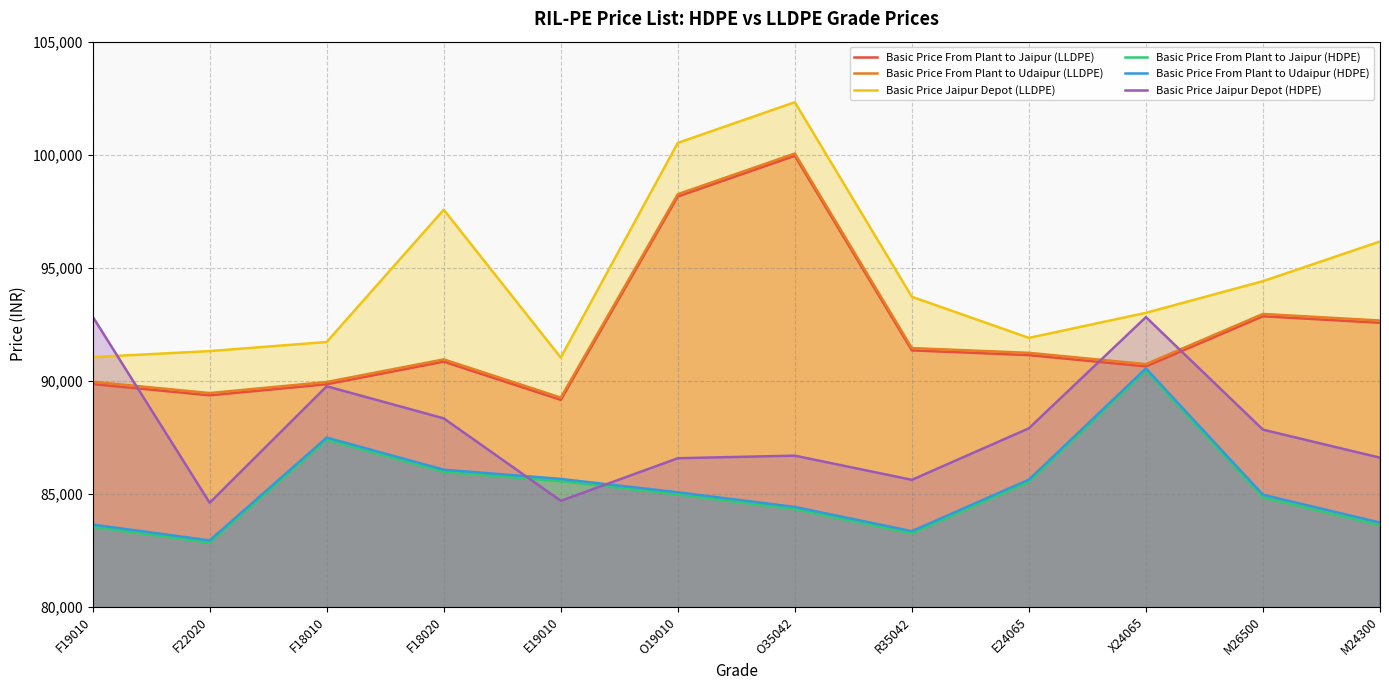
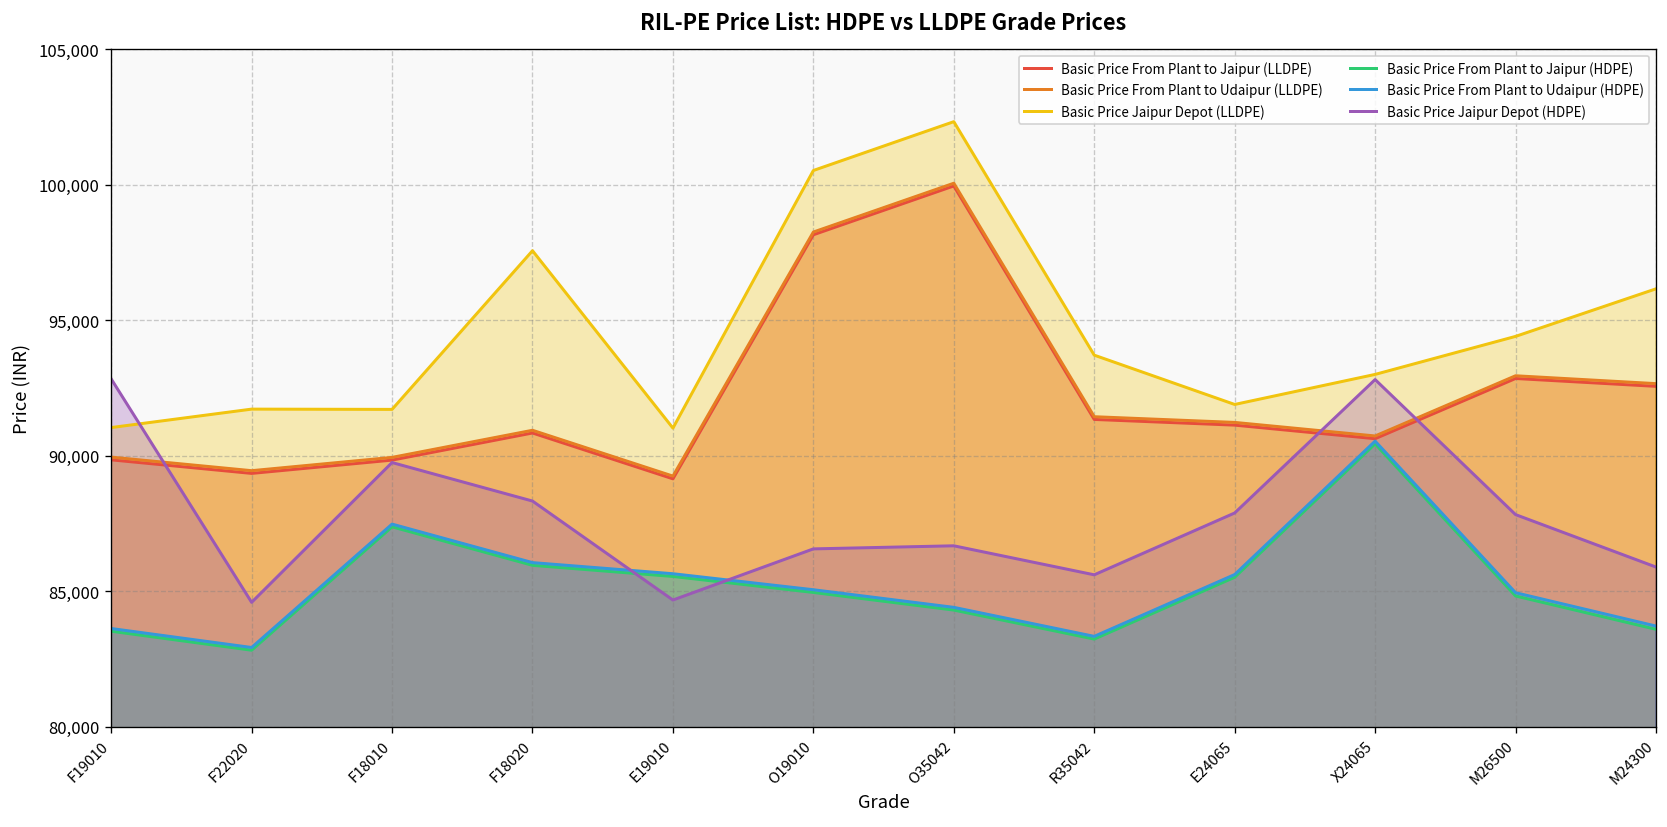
  {
    "Basic Price Jaipur Depot (LLDPE)": {
      "F19010": "91,000",
-     "F22020": "91,300",
+     "F22020": "91,700",
      "F18010": "91,700",
      "F18020": "97,600",
      "E19010": "91,000",
      "O19010": "100,500",
      "O35042": "102,300",
      "R35042": "93,700",
      "E24065": "91,900",
      "X24065": "93,000",
      "M26500": "94,400",
      "M24300": "96,200"
    },
    "Basic Price From Plant to Jaipur (HDPE)": {
      "M26500": "84,800",
      "M24300": "83,600"
    },
    "Basic Price From Plant to Udaipur (HDPE)": {
      "M26500": "85,000",
      "M24300": "83,700"
    },
    "Basic Price Jaipur Depot (HDPE)": {
      "F19010": "92,800",
      "F22020": "84,600",
      "F18020": "88,300",
      "E19010": "84,700",
      "O19010": "86,600",
      "O35042": "86,700",
      "R35042": "85,600",
      "E24065": "87,900",
      "X24065": "92,800",
      "M26500": "87,800",
-     "M24300": "86,600"
+     "M24300": "85,900"
    }
  }
